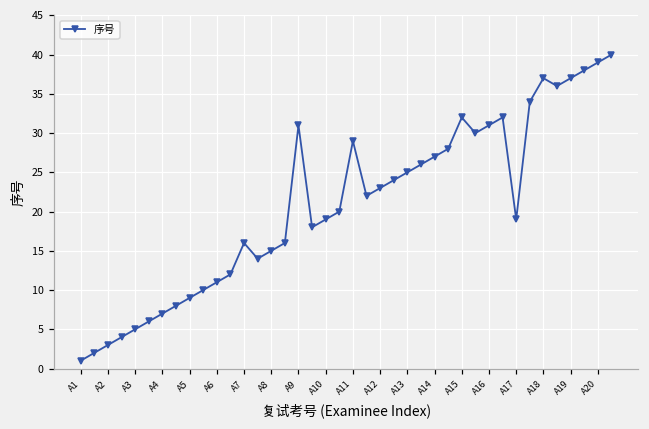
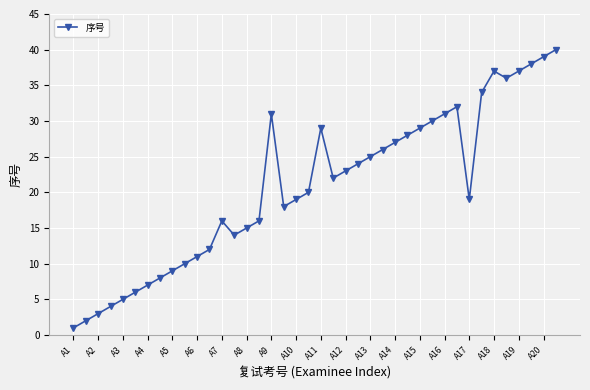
  {
    "A1": 1,
    "A2": 3,
    "A3": 5,
    "A4": 7,
    "A5": 9,
    "A6": 11,
    "A7": 16,
    "A8": 15,
    "A9": 31,
    "A10": 19,
    "A11": 29,
    "A12": 23,
    "A13": 25,
    "A14": 27,
-   "A15": 32,
+   "A15": 29,
    "A16": 31,
    "A17": 19,
    "A18": 37,
    "A19": 37,
    "A20": 39
  }
